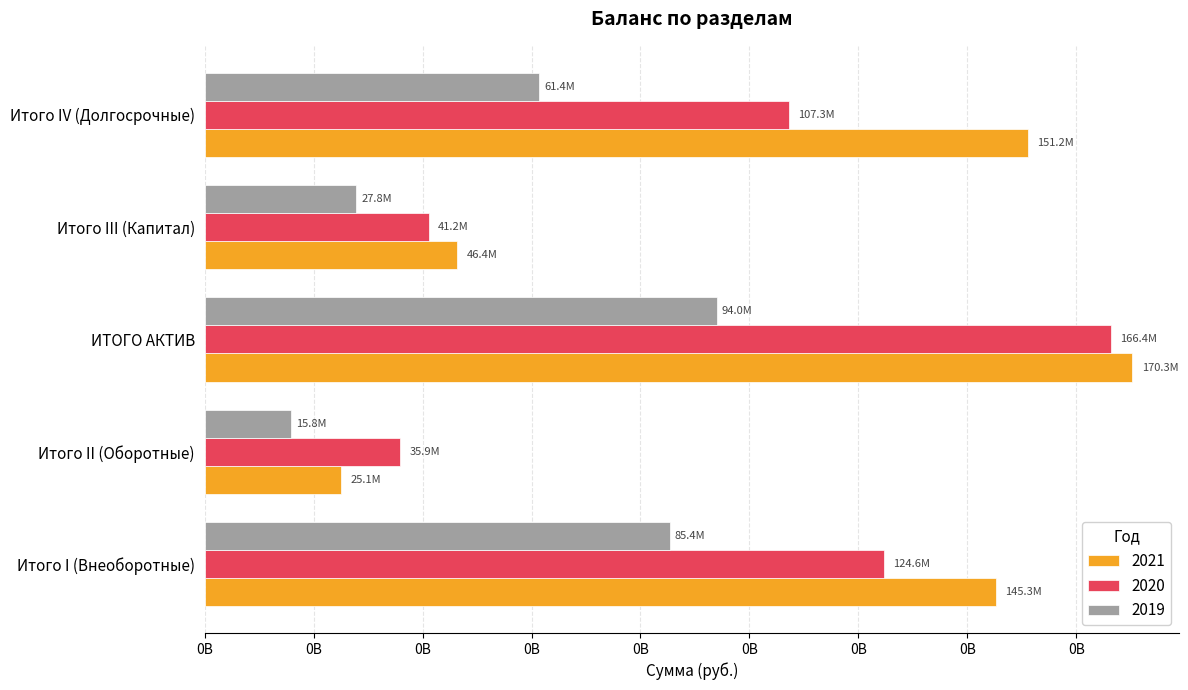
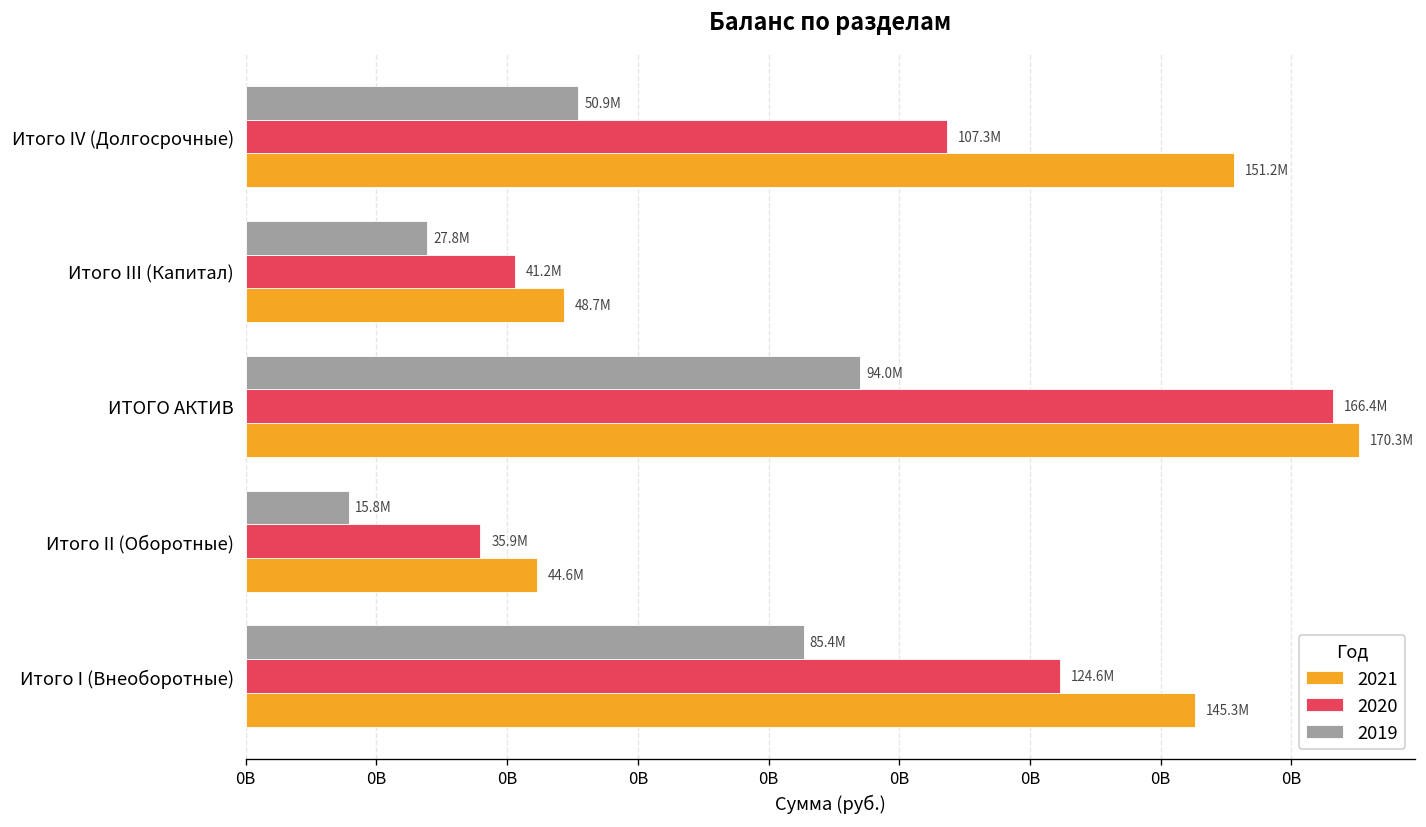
  {
    "2021": {
      "Итого IV (Долгосрочные)": "151.2M",
-     "Итого III (Капитал)": "46.4M",
+     "Итого III (Капитал)": "48.7M",
      "ИТОГО АКТИВ": "170.3M",
-     "Итого II (Оборотные)": "25.1M",
+     "Итого II (Оборотные)": "44.6M",
      "Итого I (Внеоборотные)": "145.3M"
    },
    "2020": {
      "Итого IV (Долгосрочные)": "107.3M",
      "Итого III (Капитал)": "41.2M",
      "ИТОГО АКТИВ": "166.4M",
      "Итого II (Оборотные)": "35.9M",
      "Итого I (Внеоборотные)": "124.6M"
    },
    "2019": {
-     "Итого IV (Долгосрочные)": "61.4M",
+     "Итого IV (Долгосрочные)": "50.9M",
      "Итого III (Капитал)": "27.8M",
      "ИТОГО АКТИВ": "94.0M",
      "Итого II (Оборотные)": "15.8M",
      "Итого I (Внеоборотные)": "85.4M"
    }
  }
